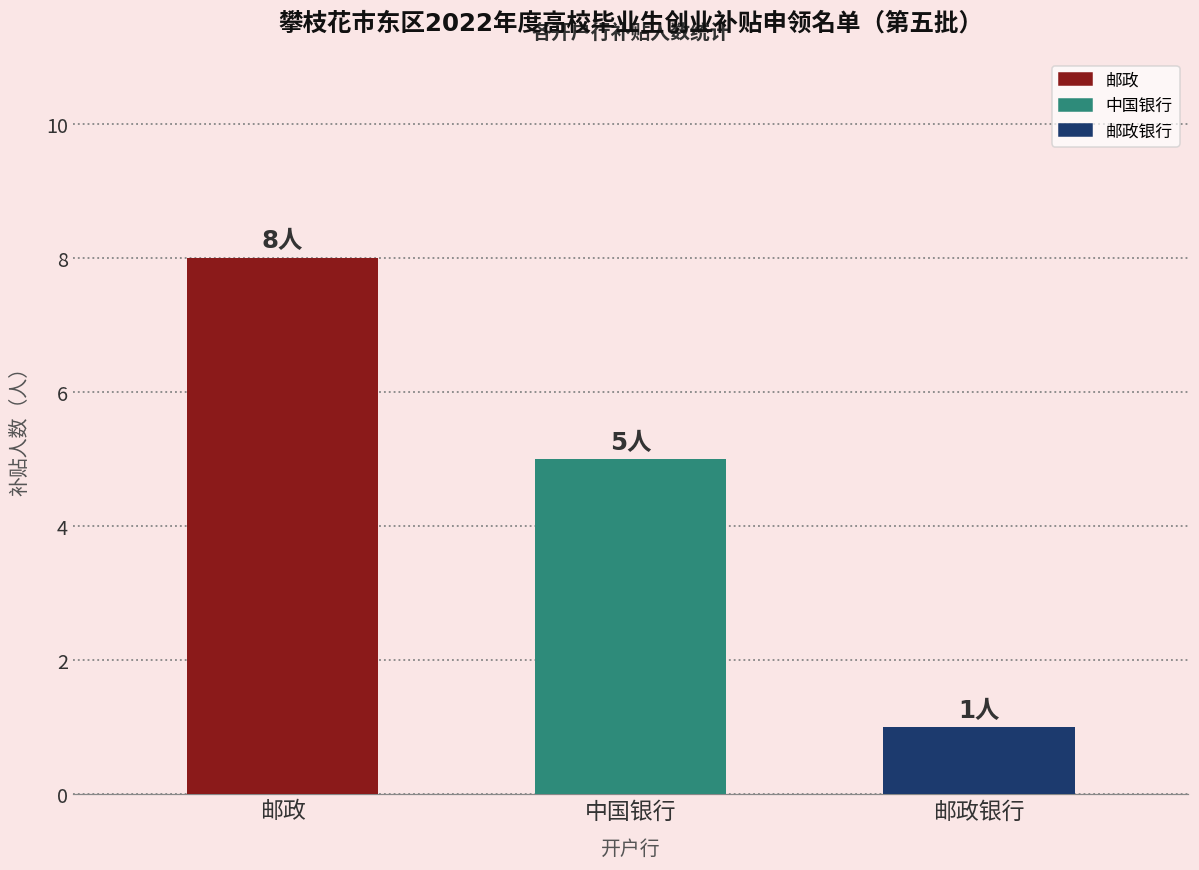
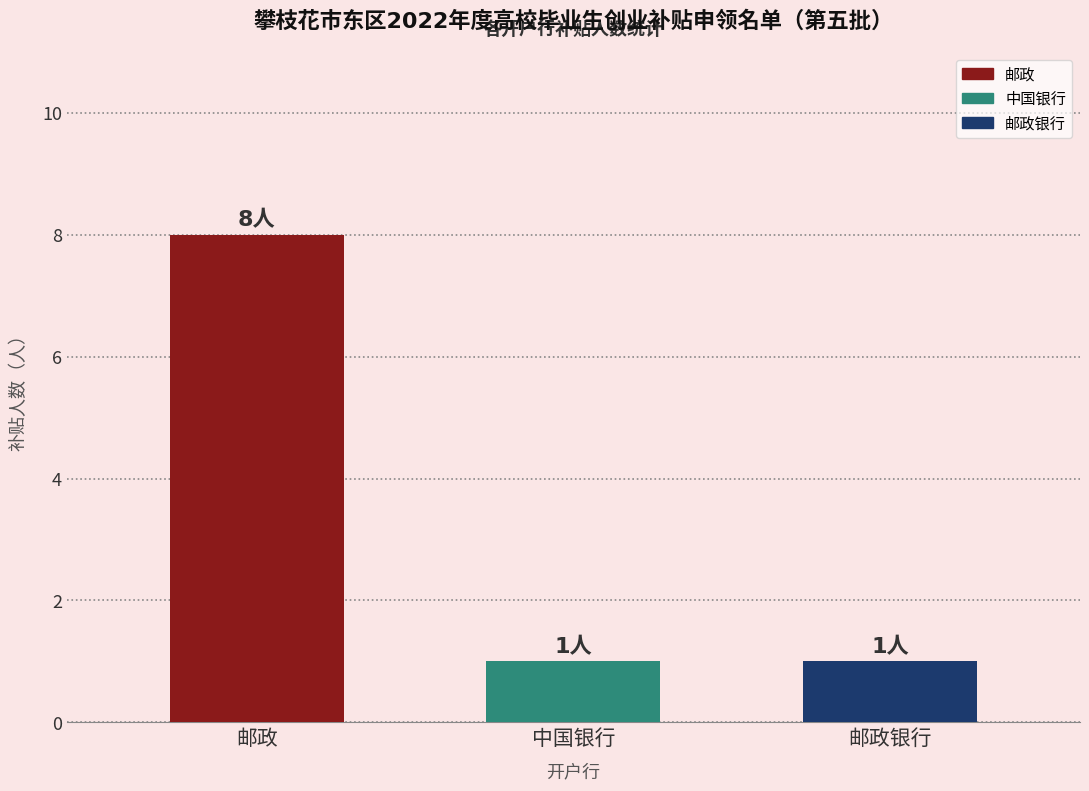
  {
    "邮政": "8人",
-   "中国银行": "5人",
+   "中国银行": "1人",
    "邮政银行": "1人"
  }
